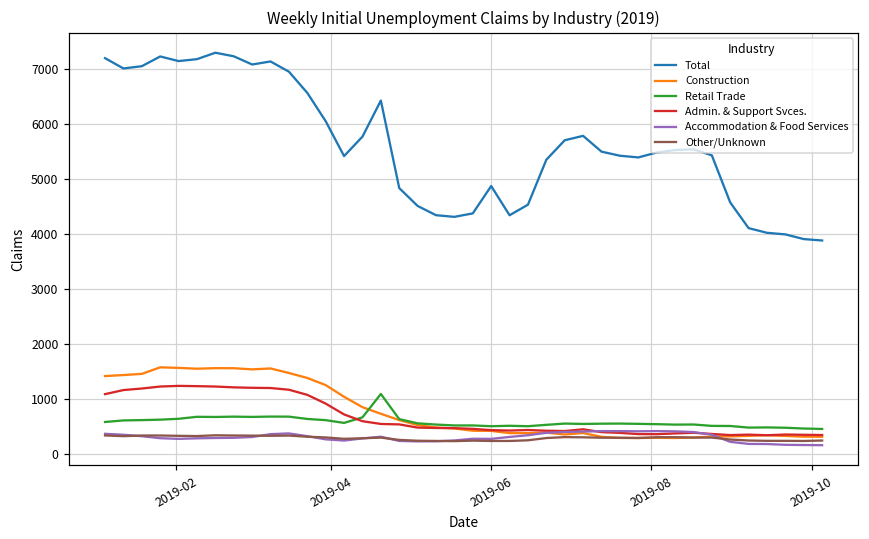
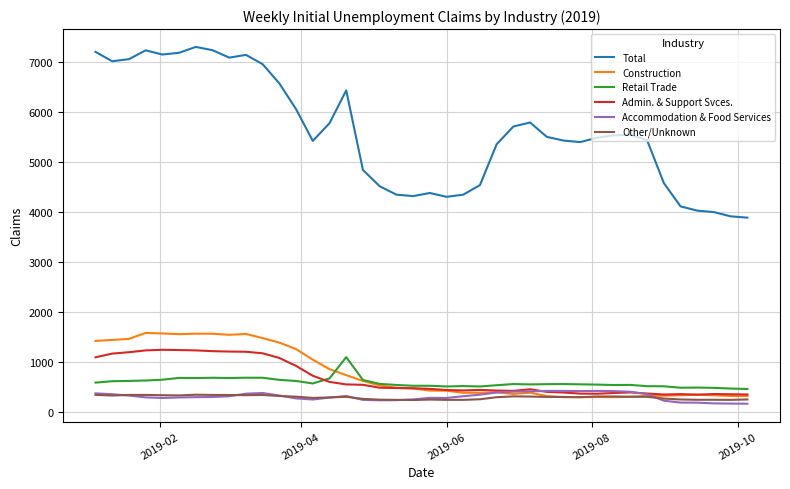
  {
    "Total": {
-     "2019-06": 4900
+     "2019-06": 4300
    },
    "Retail Trade": {
      "2019-06": 500
    }
  }
